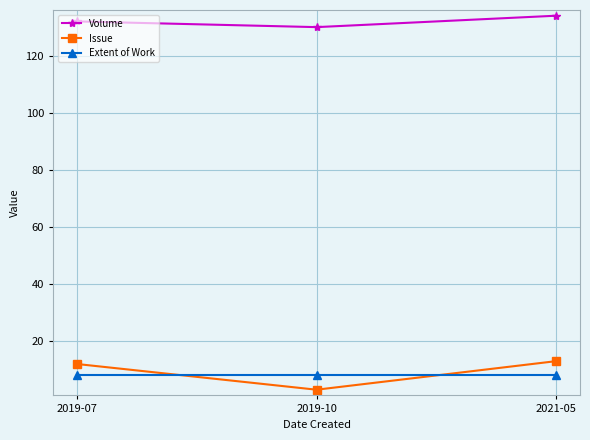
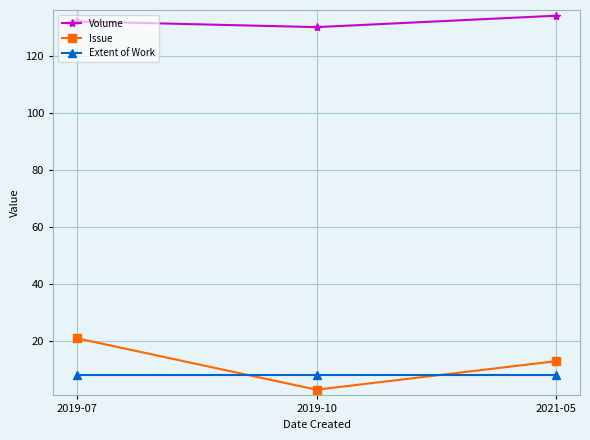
  {
    "Volume": {
      "2019-10": 130,
      "2021-05": 134
    },
    "Issue": {
-     "2019-07": 12,
+     "2019-07": 21,
      "2019-10": 3,
      "2021-05": 13
    },
    "Extent of Work": {
      "2019-07": 8,
      "2019-10": 8,
      "2021-05": 8
    }
  }
